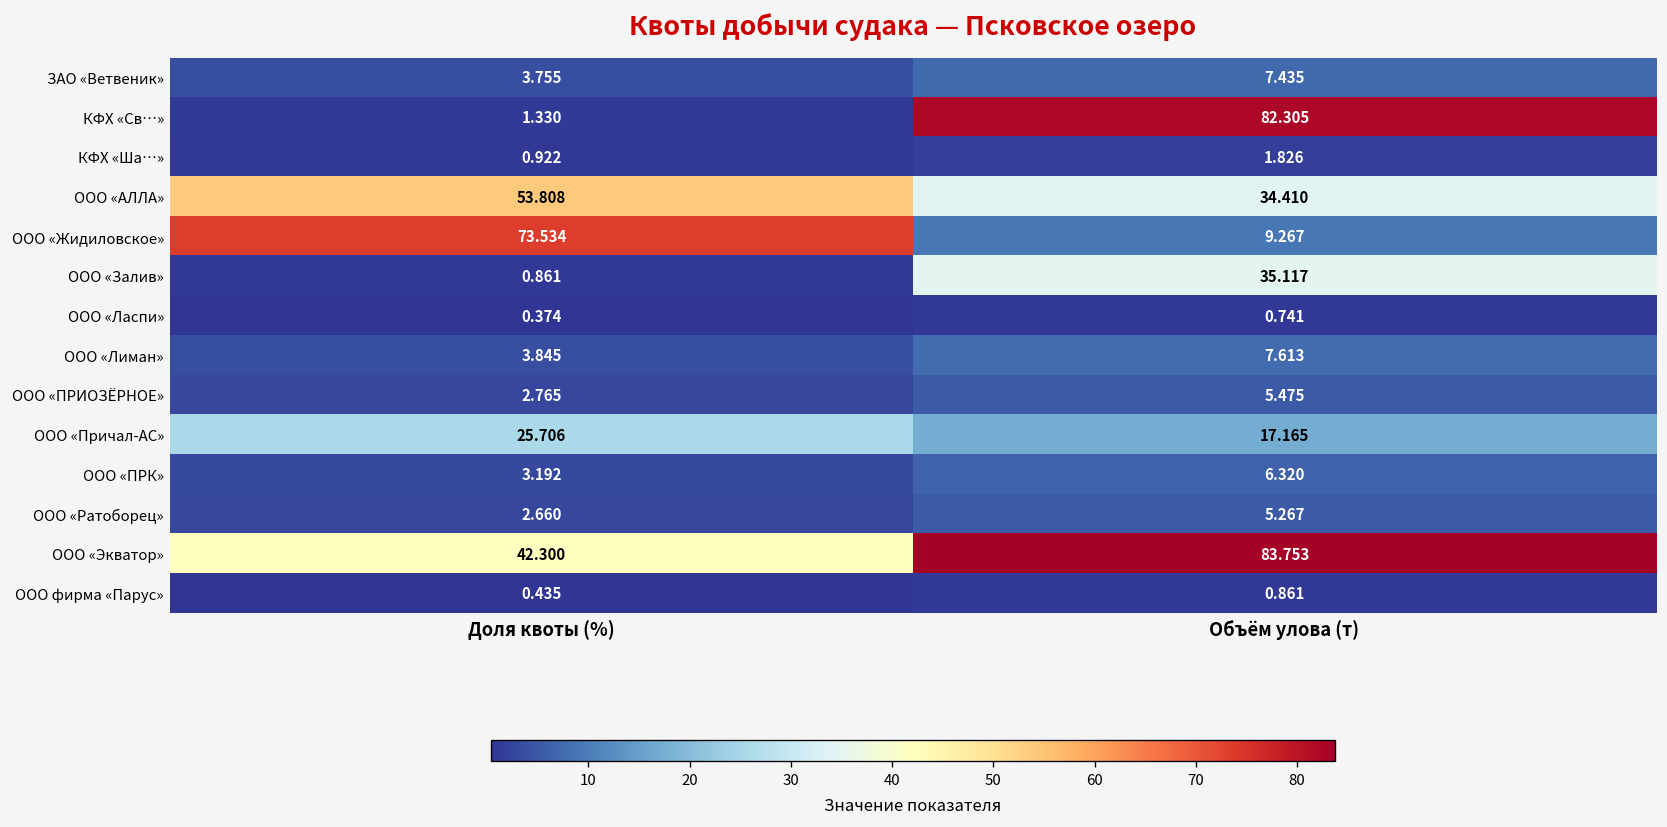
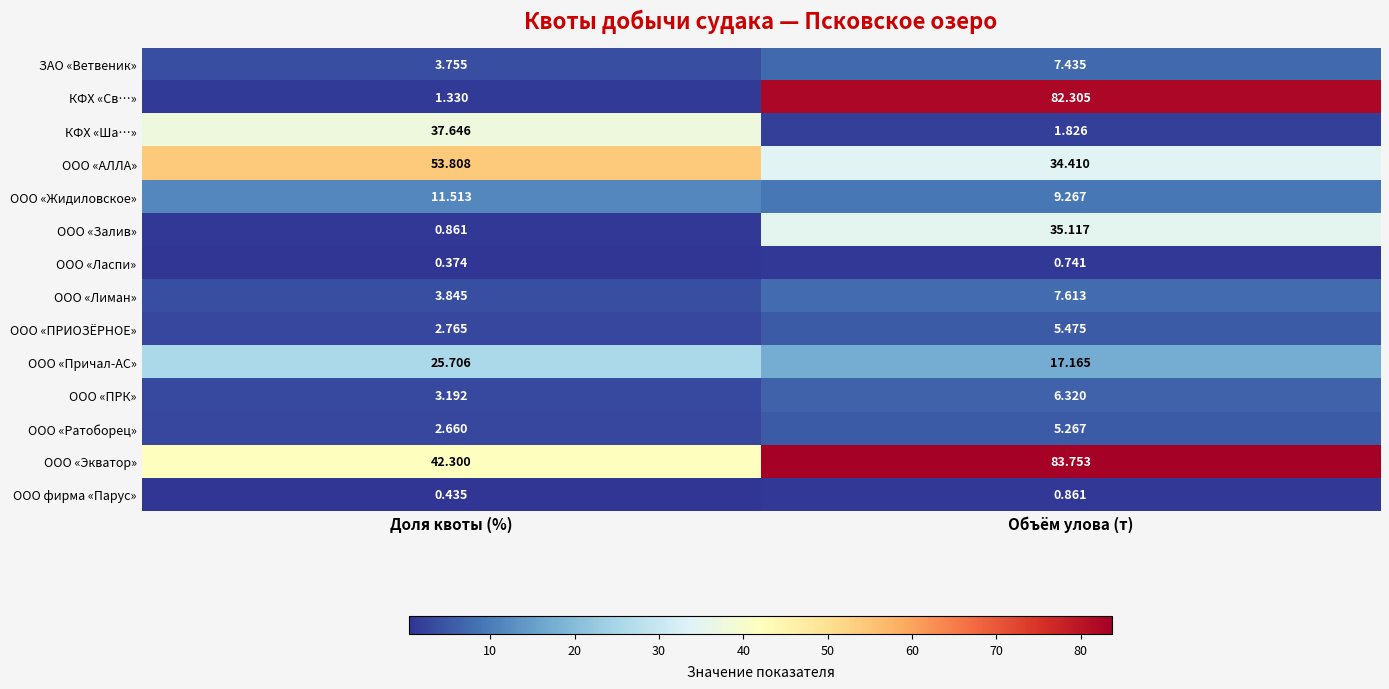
  {
    "ЗАО «Ветвеник»": {
      "Доля квоты (%)": 3.755,
      "Объём улова (т)": 7.435
    },
    "КФХ «Св…»": {
      "Доля квоты (%)": 1.330,
      "Объём улова (т)": 82.305
    },
    "КФХ «Ша…»": {
-     "Доля квоты (%)": 0.922,
+     "Доля квоты (%)": 37.646,
      "Объём улова (т)": 1.826
    },
    "ООО «АЛЛА»": {
      "Доля квоты (%)": 53.808,
      "Объём улова (т)": 34.410
    },
    "ООО «Жидиловское»": {
-     "Доля квоты (%)": 73.534,
+     "Доля квоты (%)": 11.513,
      "Объём улова (т)": 9.267
    },
    "ООО «Залив»": {
      "Доля квоты (%)": 0.861,
      "Объём улова (т)": 35.117
    },
    "ООО «Ласпи»": {
      "Доля квоты (%)": 0.374,
      "Объём улова (т)": 0.741
    },
    "ООО «Лиман»": {
      "Доля квоты (%)": 3.845,
      "Объём улова (т)": 7.613
    },
    "ООО «ПРИОЗЁРНОЕ»": {
      "Доля квоты (%)": 2.765,
      "Объём улова (т)": 5.475
    },
    "ООО «Причал-АС»": {
      "Доля квоты (%)": 25.706,
      "Объём улова (т)": 17.165
    },
    "ООО «ПРК»": {
      "Доля квоты (%)": 3.192,
      "Объём улова (т)": 6.320
    },
    "ООО «Ратоборец»": {
      "Доля квоты (%)": 2.660,
      "Объём улова (т)": 5.267
    },
    "ООО «Экватор»": {
      "Доля квоты (%)": 42.300,
      "Объём улова (т)": 83.753
    },
    "ООО фирма «Парус»": {
      "Доля квоты (%)": 0.435,
      "Объём улова (т)": 0.861
    }
  }
